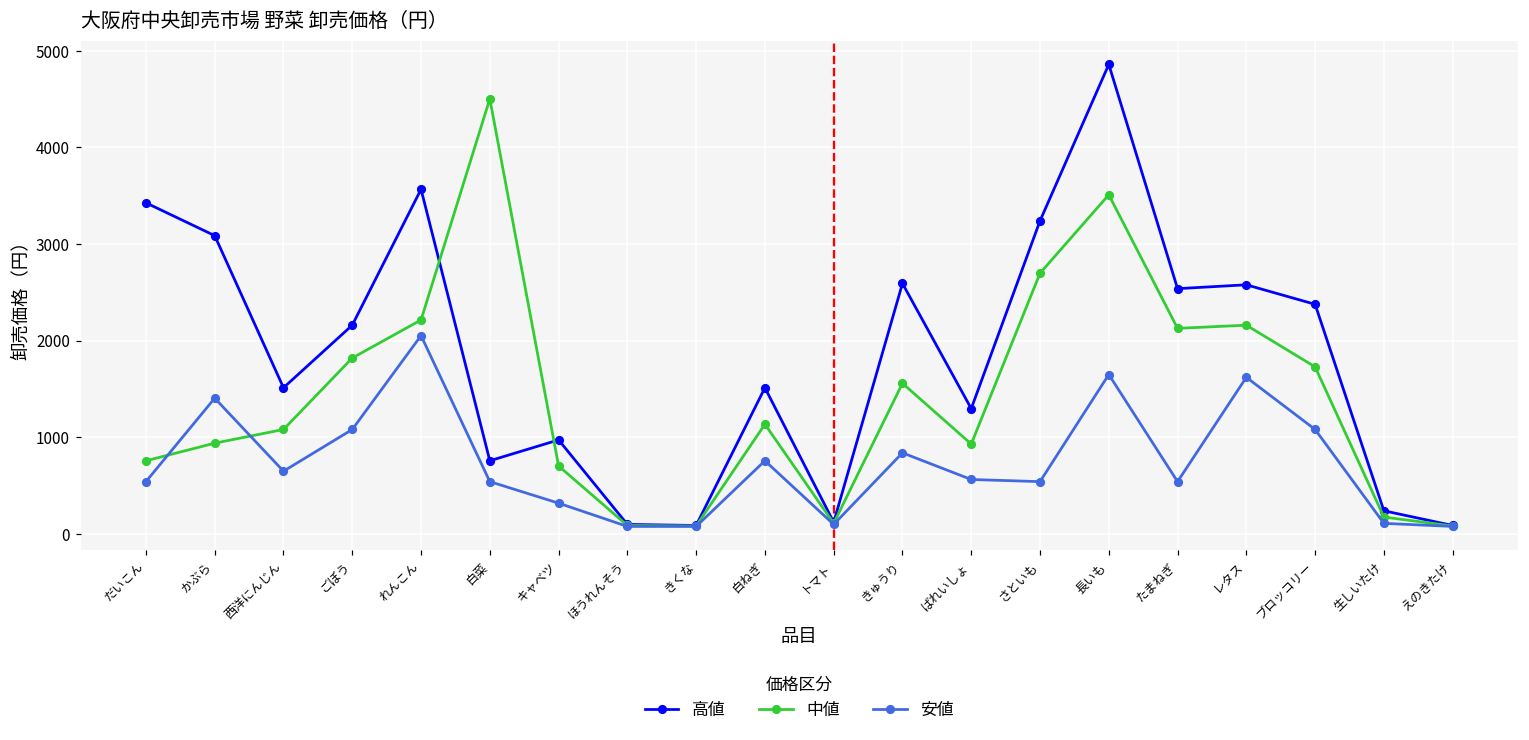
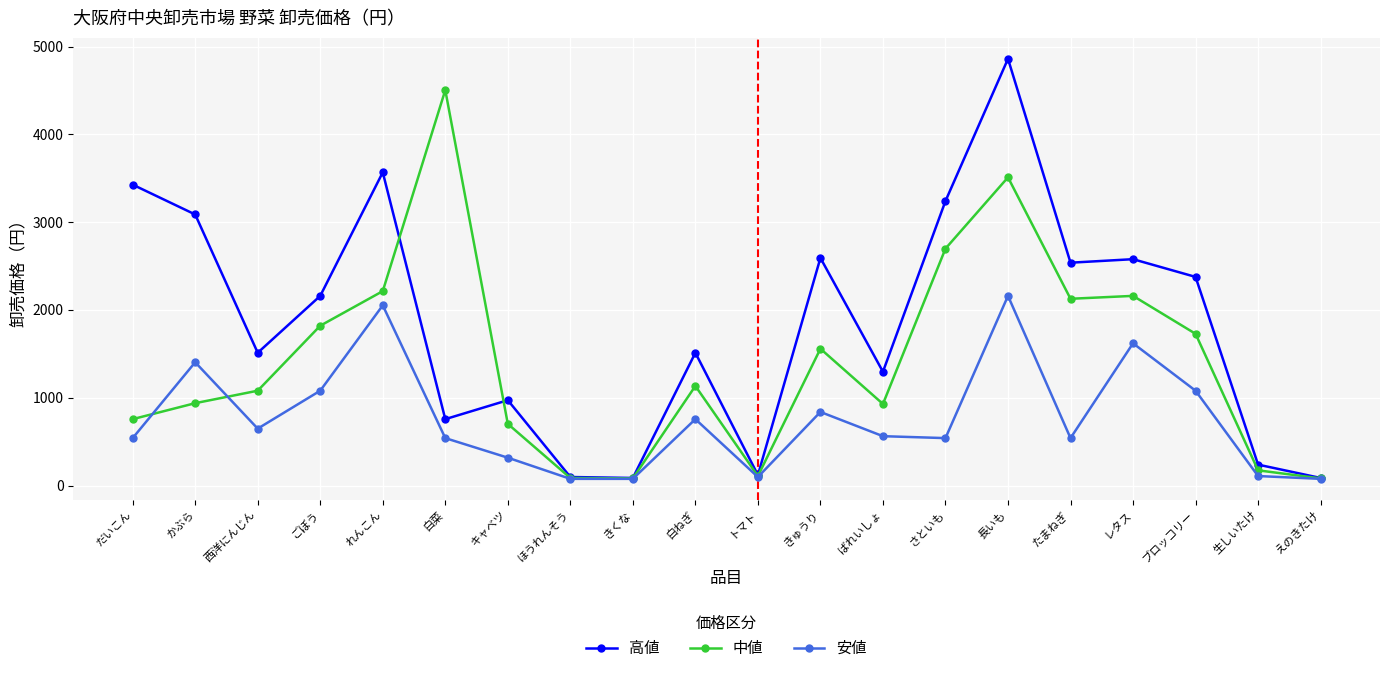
  {
    "高値": {
      "だいこん": 3400,
      "かぶら": 3100,
      "西洋にんじん": 1500,
      "ごぼう": 2200,
      "れんこん": 3600,
      "白菜": 800,
      "キャベツ": 1000,
      "白ねぎ": 1500,
      "きゅうり": 2600,
      "ばれいしょ": 1300,
      "さといも": 3200,
      "長いも": 4900,
      "たまねぎ": 2500,
      "レタス": 2600,
      "ブロッコリー": 2400,
      "生しいたけ": 200
    },
    "中値": {
      "だいこん": 800,
      "かぶら": 900,
      "西洋にんじん": 1100,
      "ごぼう": 1800,
      "れんこん": 2200,
      "白菜": 4500,
      "キャベツ": 700,
      "白ねぎ": 1100,
      "きゅうり": 1600,
      "ばれいしょ": 900,
      "さといも": 2700,
      "長いも": 3500,
      "たまねぎ": 2100,
      "レタス": 2200,
      "ブロッコリー": 1700,
      "生しいたけ": 200
    },
    "安値": {
      "だいこん": 500,
      "かぶら": 1400,
      "西洋にんじん": 600,
      "ごぼう": 1100,
      "れんこん": 2100,
      "白菜": 500,
      "キャベツ": 300,
      "白ねぎ": 800,
      "きゅうり": 800,
      "ばれいしょ": 600,
      "さといも": 500,
-     "長いも": 1600,
+     "長いも": 2200,
      "たまねぎ": 500,
      "レタス": 1600,
      "ブロッコリー": 1100,
      "生しいたけ": 100
    }
  }
